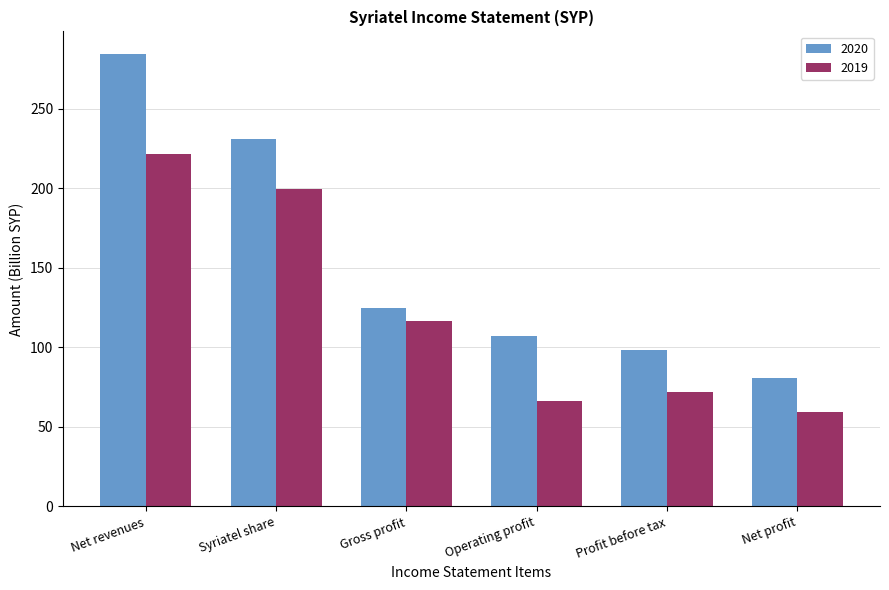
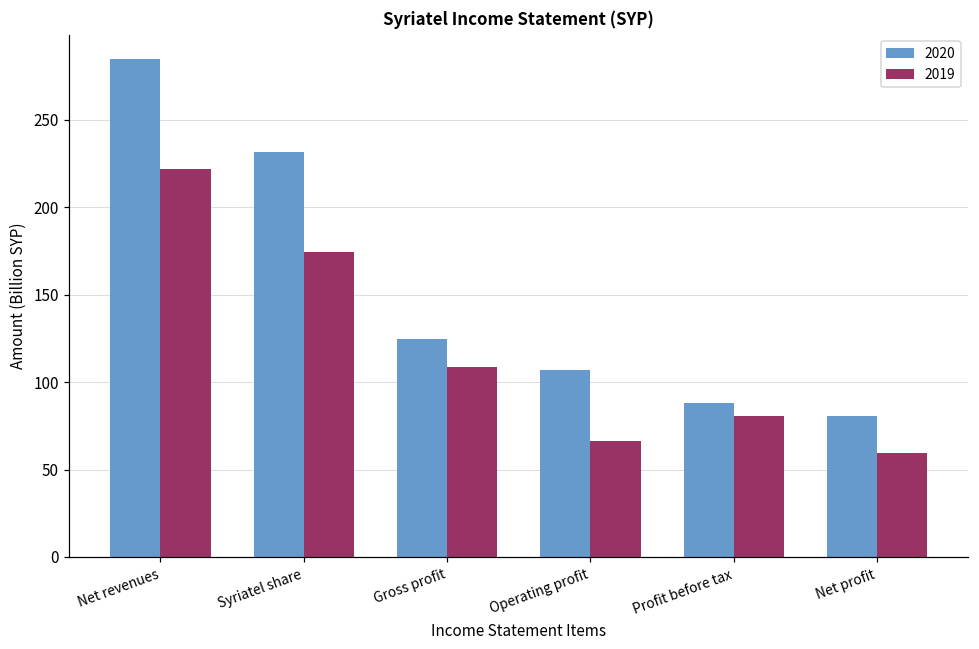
  {
    "2020": {
      "Net revenues": 284,
      "Syriatel share": 231,
      "Gross profit": 125,
      "Operating profit": 107,
-     "Profit before tax": 98,
+     "Profit before tax": 88,
      "Net profit": 81
    },
    "2019": {
      "Net revenues": 222,
-     "Syriatel share": 200,
-     "Gross profit": 117,
+     "Syriatel share": 174,
+     "Gross profit": 109,
      "Operating profit": 66,
-     "Profit before tax": 72,
+     "Profit before tax": 81,
      "Net profit": 59
    }
  }
